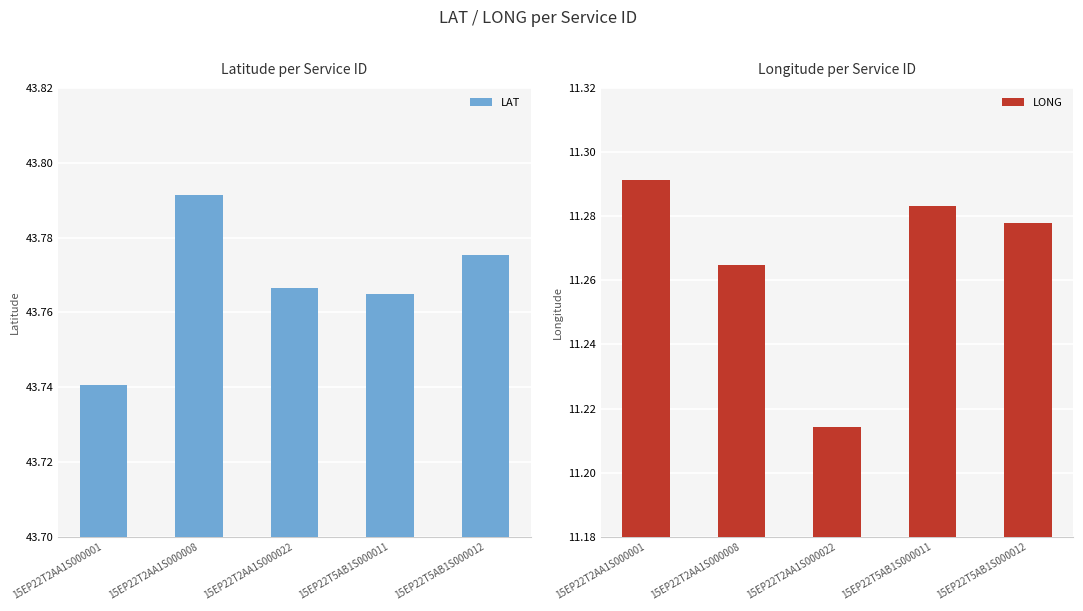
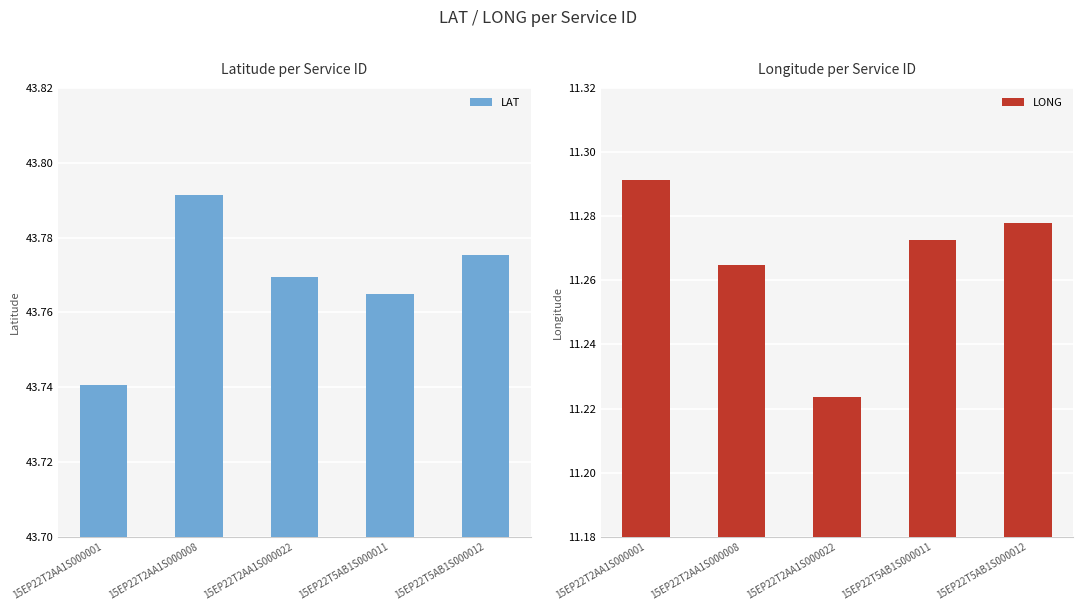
  {
    "Latitude per Service ID": {
      "15EP22T2AA1S000001": 43.741,
      "15EP22T2AA1S000008": 43.791,
-     "15EP22T2AA1S000022": 43.766,
+     "15EP22T2AA1S000022": 43.770,
      "15EP22T5AB1S000011": 43.765,
      "15EP22T5AB1S000012": 43.775
    },
    "Longitude per Service ID": {
      "15EP22T2AA1S000001": 11.291,
      "15EP22T2AA1S000008": 11.265,
-     "15EP22T2AA1S000022": 11.214,
-     "15EP22T5AB1S000011": 11.283,
+     "15EP22T2AA1S000022": 11.224,
+     "15EP22T5AB1S000011": 11.273,
      "15EP22T5AB1S000012": 11.278
    }
  }
